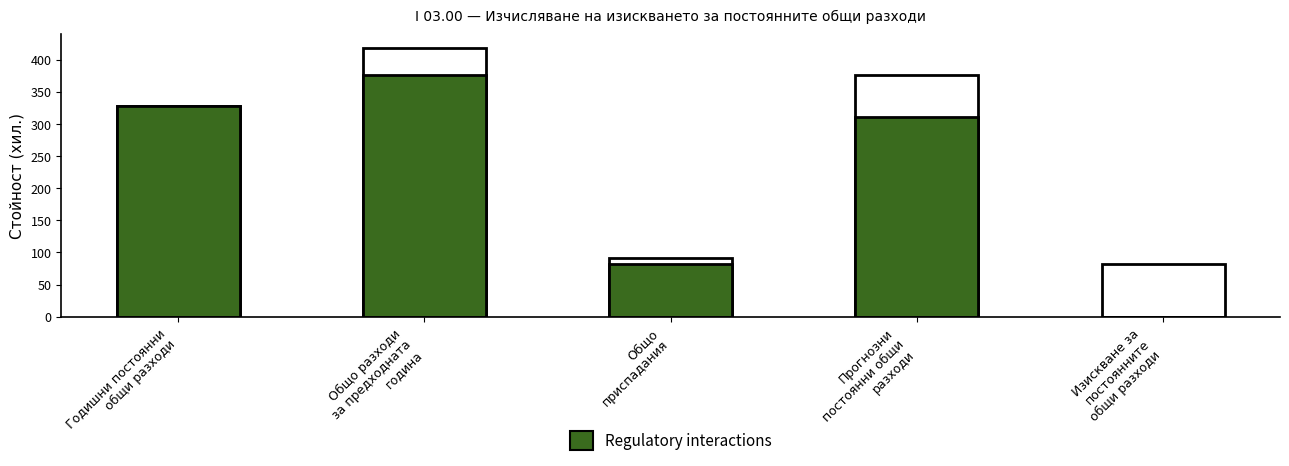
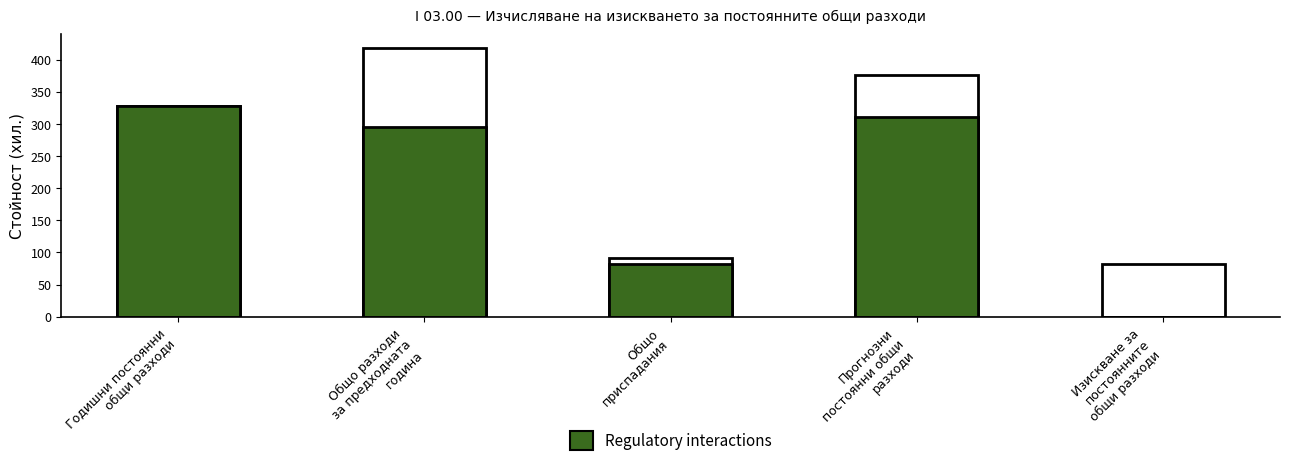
  {
    "Regulatory interactions": {
      "Годишни постоянни общи разходи": 330,
-     "Общо разходи за предходната година": 380,
+     "Общо разходи за предходната година": 300,
      "Изискване за постоянните общи разходи": 0
    }
  }
